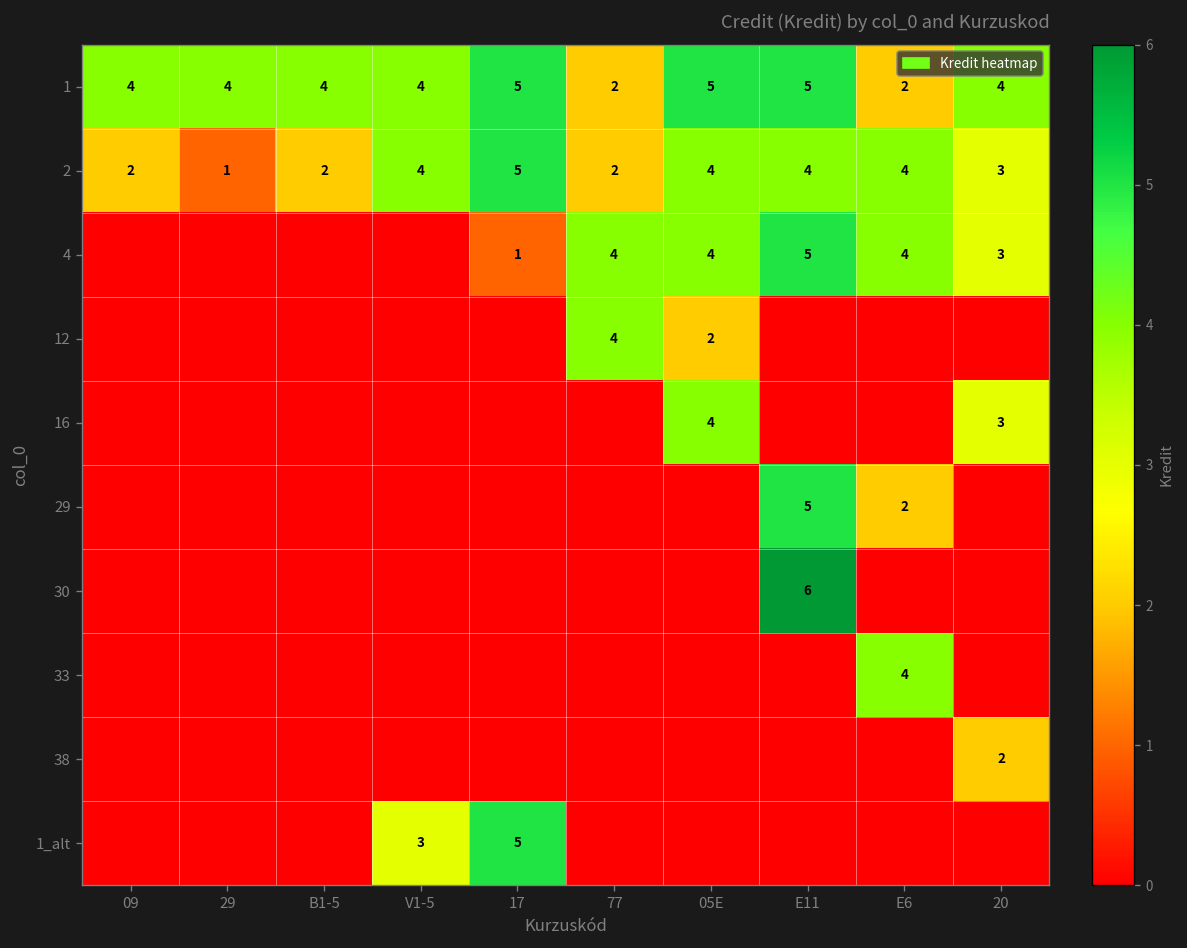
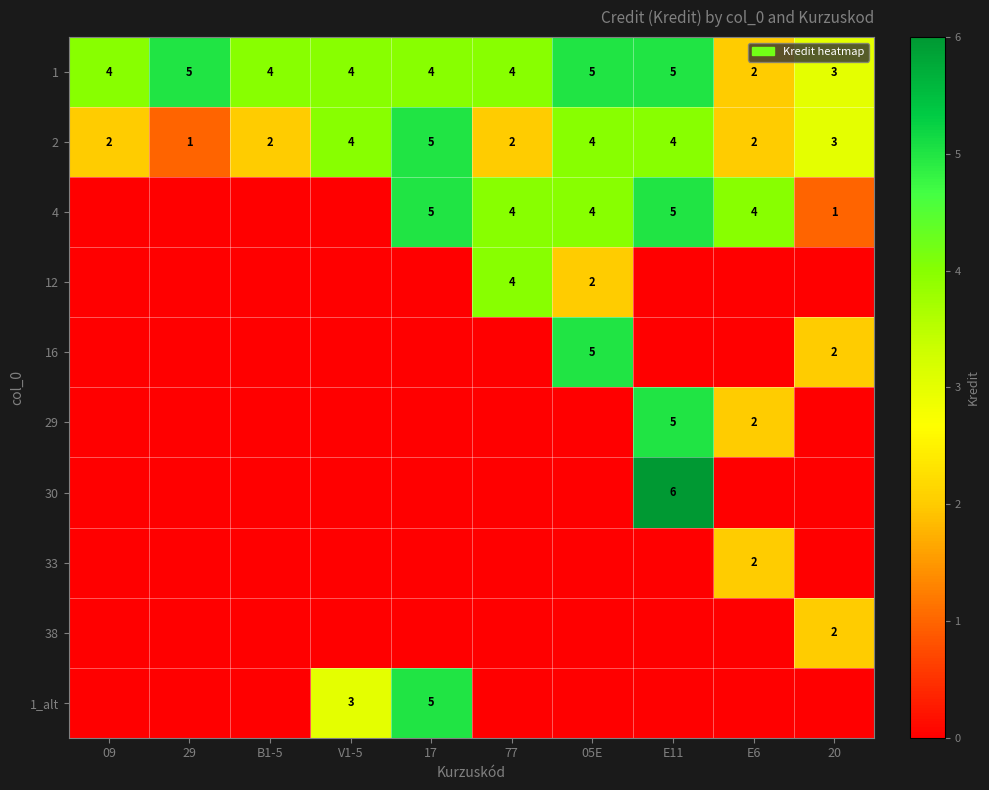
  {
    "1": {
      "09": 4,
-     "29": 4,
+     "29": 5,
      "B1-5": 4,
      "V1-5": 4,
-     "17": 5,
-     "77": 2,
+     "17": 4,
+     "77": 4,
      "05E": 5,
      "E11": 5,
      "E6": 2,
-     "20": 4
+     "20": 3
    },
    "2": {
      "09": 2,
      "29": 1,
      "B1-5": 2,
      "V1-5": 4,
      "17": 5,
      "77": 2,
      "05E": 4,
      "E11": 4,
-     "E6": 4,
+     "E6": 2,
      "20": 3
    },
    "4": {
-     "17": 1,
+     "17": 5,
      "77": 4,
      "05E": 4,
      "E11": 5,
      "E6": 4,
-     "20": 3
+     "20": 1
    },
    "12": {
      "77": 4,
      "05E": 2
    },
    "16": {
-     "05E": 4,
-     "20": 3
+     "05E": 5,
+     "20": 2
    },
    "29": {
      "E11": 5,
      "E6": 2
    },
    "30": {
      "E11": 6
    },
    "33": {
-     "E6": 4
+     "E6": 2
    },
    "38": {
      "20": 2
    },
    "1_alt": {
      "V1-5": 3,
      "17": 5
    }
  }
